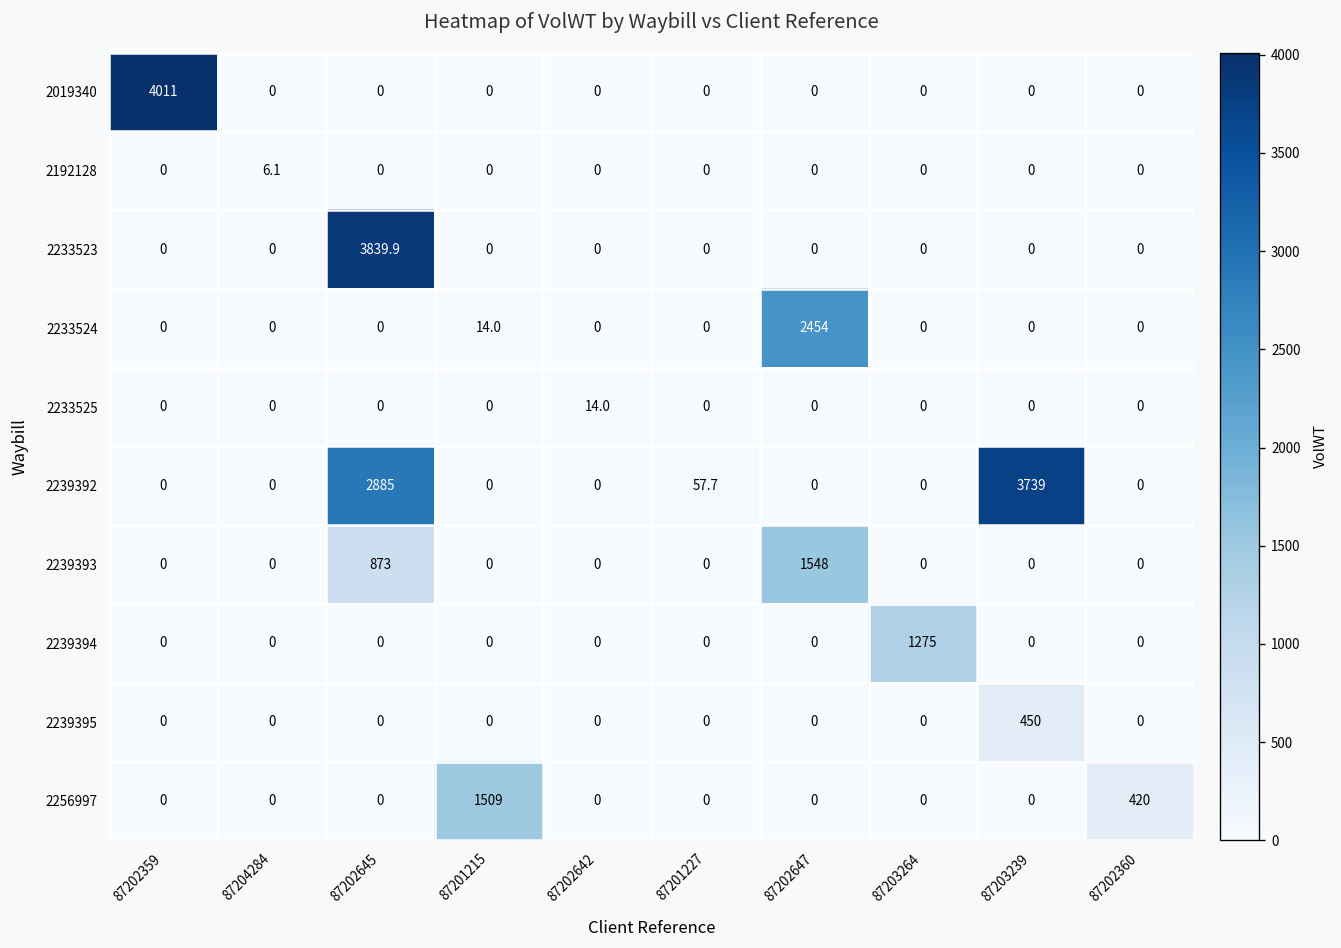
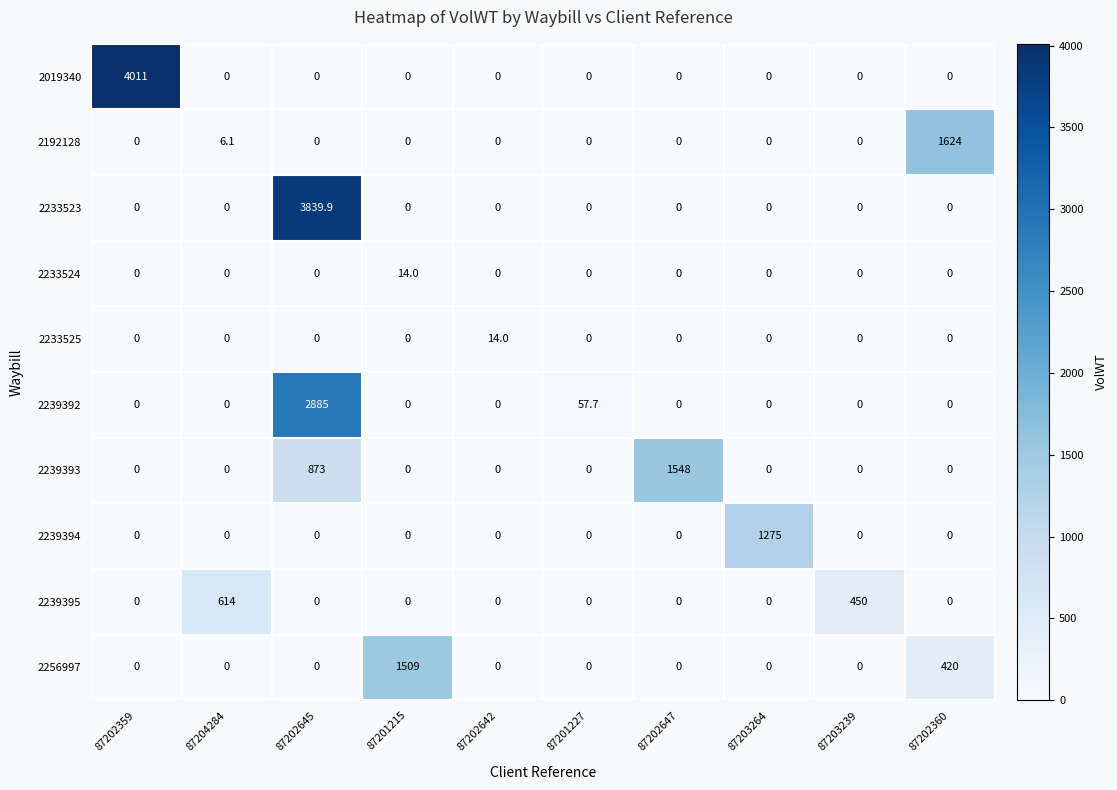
  {
    "2019340": {
      "87202359": 4011,
      "87204284": 0,
      "87202645": 0,
      "87201215": 0,
      "87202642": 0,
      "87201227": 0,
      "87202647": 0,
      "87203264": 0,
      "87203239": 0,
      "87202360": 0
    },
    "2192128": {
      "87202359": 0,
      "87204284": 6.1,
      "87202645": 0,
      "87201215": 0,
      "87202642": 0,
      "87201227": 0,
      "87202647": 0,
      "87203264": 0,
      "87203239": 0,
-     "87202360": 0
+     "87202360": 1624
    },
    "2233523": {
      "87202359": 0,
      "87204284": 0,
      "87202645": 3839.9,
      "87201215": 0,
      "87202642": 0,
      "87201227": 0,
      "87202647": 0,
      "87203264": 0,
      "87203239": 0,
      "87202360": 0
    },
    "2233524": {
      "87202359": 0,
      "87204284": 0,
      "87202645": 0,
      "87201215": 14.0,
      "87202642": 0,
      "87201227": 0,
-     "87202647": 2454,
+     "87202647": 0,
      "87203264": 0,
      "87203239": 0,
      "87202360": 0
    },
    "2233525": {
      "87202359": 0,
      "87204284": 0,
      "87202645": 0,
      "87201215": 0,
      "87202642": 14.0,
      "87201227": 0,
      "87202647": 0,
      "87203264": 0,
      "87203239": 0,
      "87202360": 0
    },
    "2239392": {
      "87202359": 0,
      "87204284": 0,
      "87202645": 2885,
      "87201215": 0,
      "87202642": 0,
      "87201227": 57.7,
      "87202647": 0,
      "87203264": 0,
-     "87203239": 3739,
+     "87203239": 0,
      "87202360": 0
    },
    "2239393": {
      "87202359": 0,
      "87204284": 0,
      "87202645": 873,
      "87201215": 0,
      "87202642": 0,
      "87201227": 0,
      "87202647": 1548,
      "87203264": 0,
      "87203239": 0,
      "87202360": 0
    },
    "2239394": {
      "87202359": 0,
      "87204284": 0,
      "87202645": 0,
      "87201215": 0,
      "87202642": 0,
      "87201227": 0,
      "87202647": 0,
      "87203264": 1275,
      "87203239": 0,
      "87202360": 0
    },
    "2239395": {
      "87202359": 0,
-     "87204284": 0,
+     "87204284": 614,
      "87202645": 0,
      "87201215": 0,
      "87202642": 0,
      "87201227": 0,
      "87202647": 0,
      "87203264": 0,
      "87203239": 450,
      "87202360": 0
    },
    "2256997": {
      "87202359": 0,
      "87204284": 0,
      "87202645": 0,
      "87201215": 1509,
      "87202642": 0,
      "87201227": 0,
      "87202647": 0,
      "87203264": 0,
      "87203239": 0,
      "87202360": 420
    }
  }
